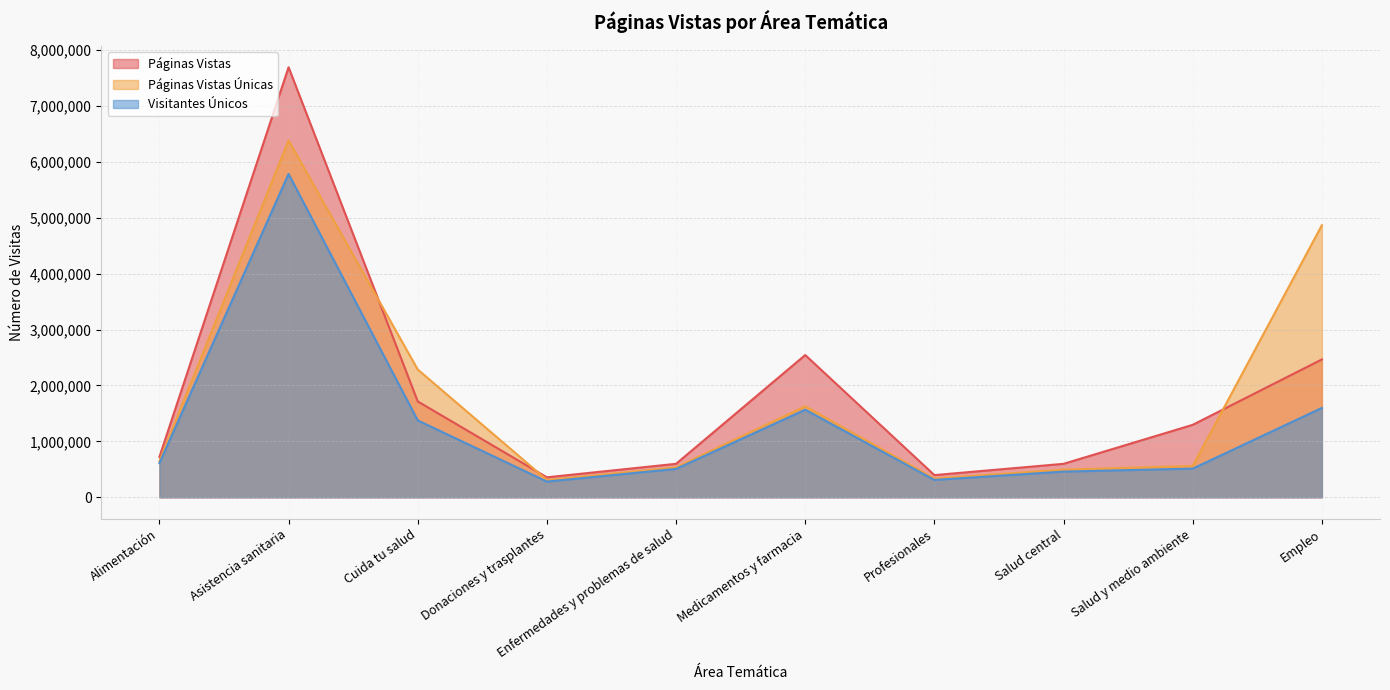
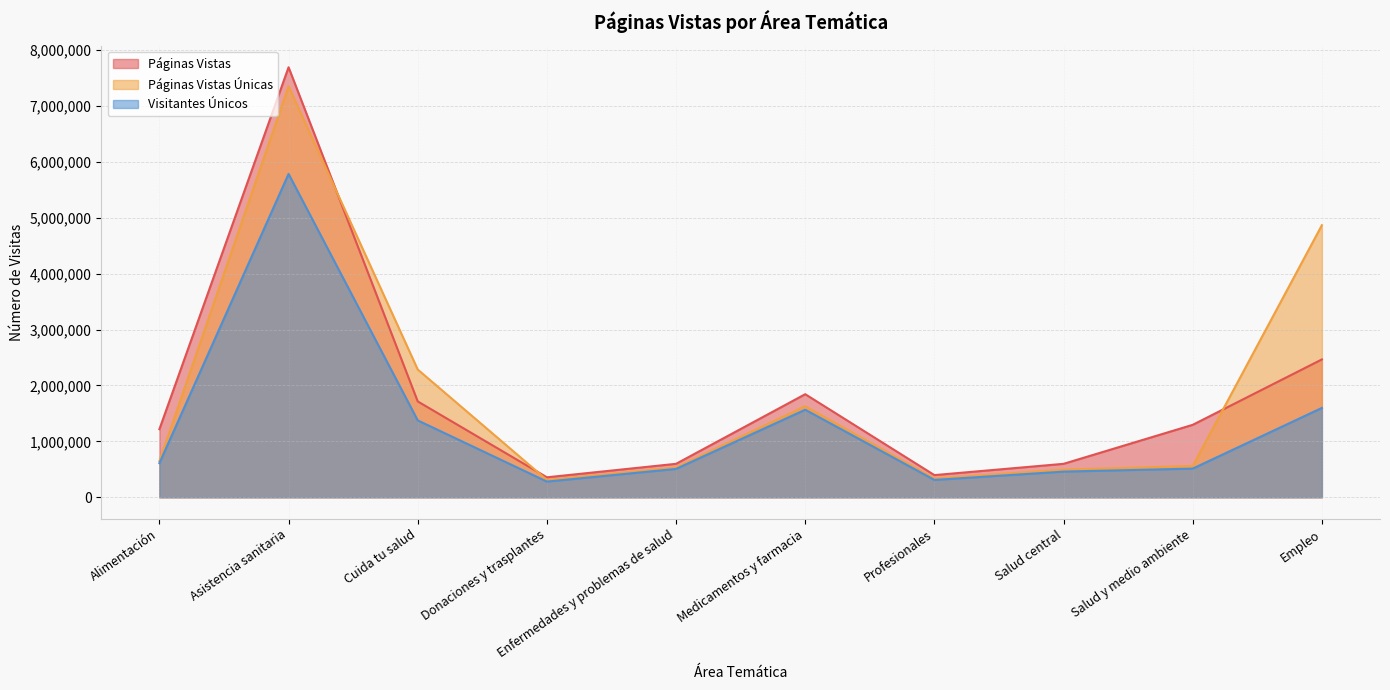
  {
    "Páginas Vistas": {
-     "Alimentación": "700,000",
+     "Alimentación": "1,200,000",
      "Asistencia sanitaria": "7,700,000",
      "Cuida tu salud": "1,700,000",
      "Donaciones y trasplantes": "400,000",
      "Enfermedades y problemas de salud": "600,000",
-     "Medicamentos y farmacia": "2,500,000",
+     "Medicamentos y farmacia": "1,800,000",
      "Profesionales": "400,000",
      "Salud central": "600,000",
      "Salud y medio ambiente": "1,300,000",
      "Empleo": "2,500,000"
    },
    "Páginas Vistas Únicas": {
-     "Asistencia sanitaria": "6,400,000",
+     "Asistencia sanitaria": "7,400,000",
      "Cuida tu salud": "2,300,000",
      "Medicamentos y farmacia": "1,600,000",
      "Salud y medio ambiente": "600,000",
      "Empleo": "4,900,000"
    },
    "Visitantes Únicos": {
      "Asistencia sanitaria": "5,800,000",
      "Cuida tu salud": "1,400,000",
      "Medicamentos y farmacia": "1,600,000",
      "Salud y medio ambiente": "500,000",
      "Empleo": "1,600,000"
    }
  }
